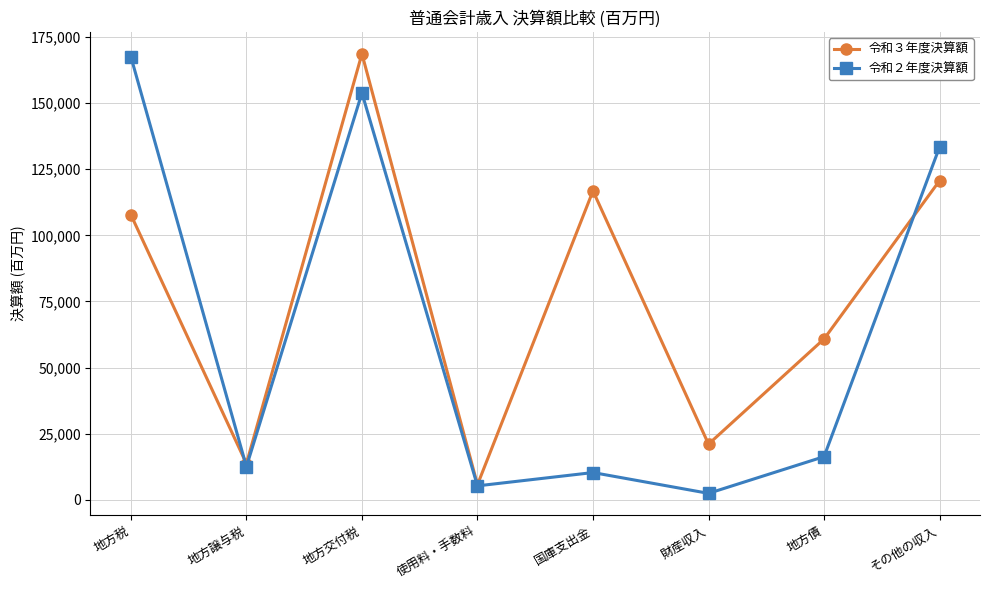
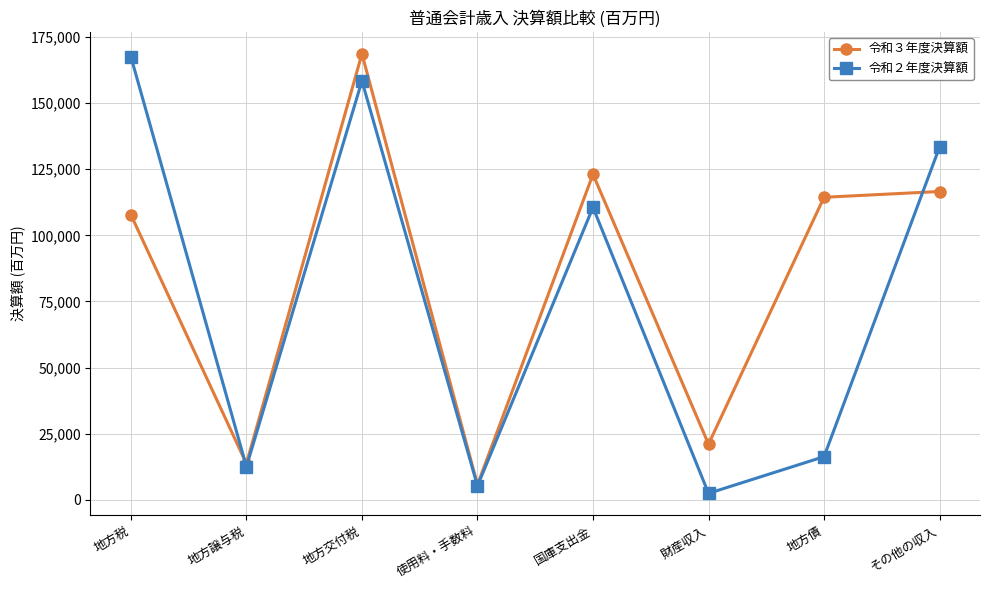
  {
    "令和３年度決算額": {
      "地方税": "108,000",
      "地方譲与税": "14,000",
      "地方交付税": "169,000",
-     "国庫支出金": "117,000",
+     "国庫支出金": "123,000",
      "財産収入": "21,000",
-     "地方債": "61,000",
-     "その他の収入": "121,000"
+     "地方債": "114,000",
+     "その他の収入": "117,000"
    },
    "令和２年度決算額": {
      "地方税": "168,000",
      "地方譲与税": "13,000",
-     "地方交付税": "154,000",
-     "国庫支出金": "10,000",
+     "地方交付税": "158,000",
+     "国庫支出金": "111,000",
      "財産収入": "2,000",
      "地方債": "16,000",
      "その他の収入": "133,000"
    }
  }
